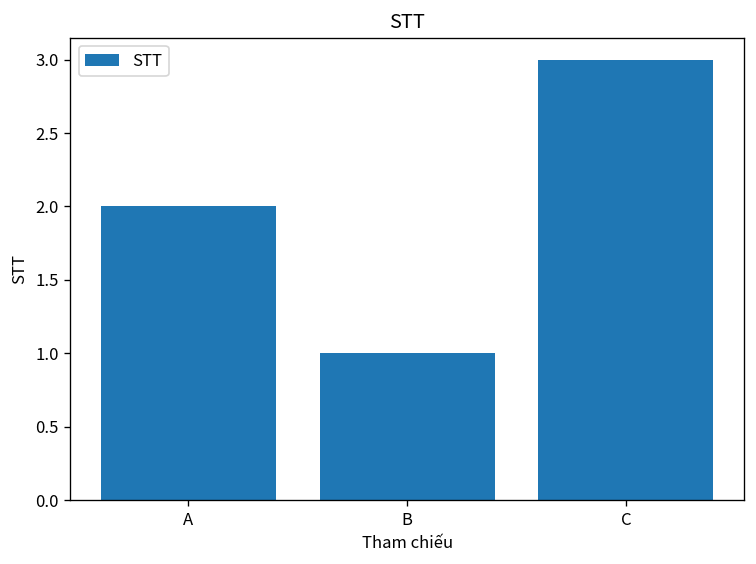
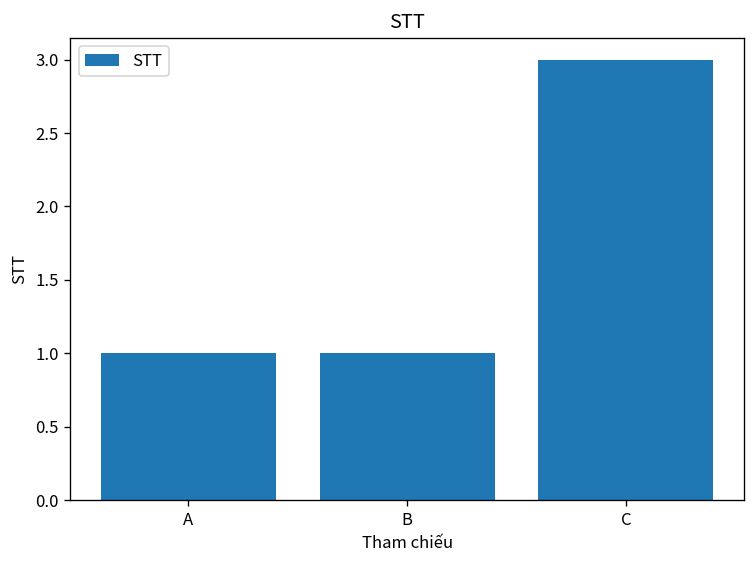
  {
-   "A": 2,
+   "A": 1,
    "B": 1,
    "C": 3
  }
